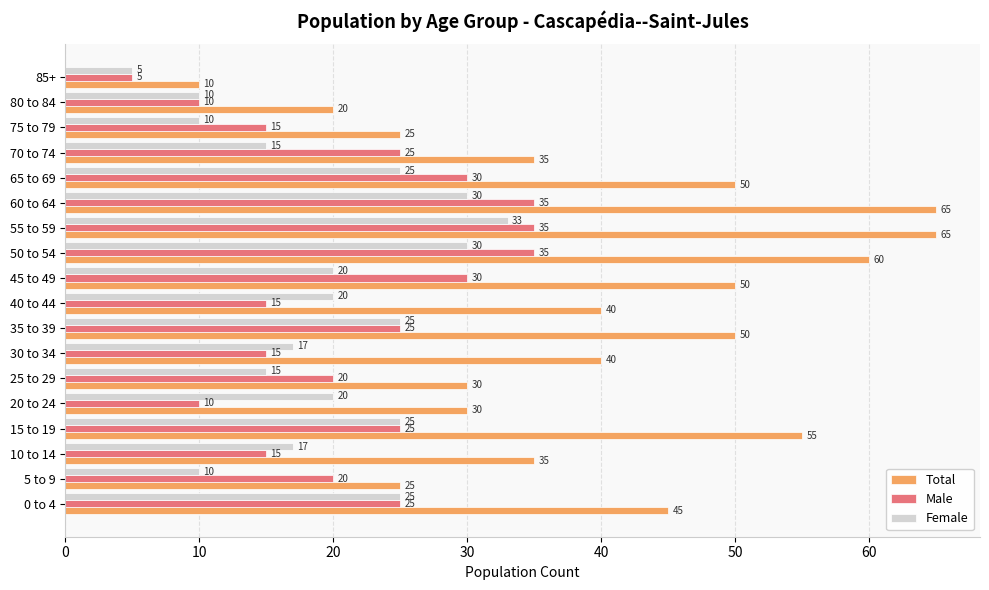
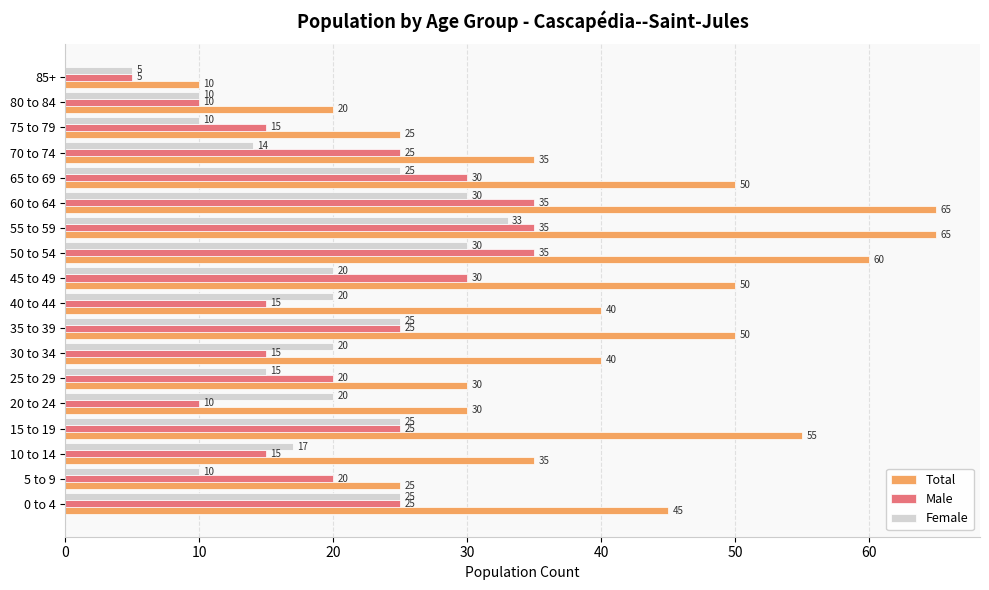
  {
    "Female": {
      "75 to 79": 10,
-     "70 to 74": 15,
+     "70 to 74": 14,
      "65 to 69": 25,
      "60 to 64": 30,
      "55 to 59": 33,
      "50 to 54": 30,
      "45 to 49": 20,
      "40 to 44": 20,
-     "30 to 34": 17,
+     "30 to 34": 20,
      "25 to 29": 15,
      "20 to 24": 20,
      "10 to 14": 17,
      "5 to 9": 10
    }
  }
